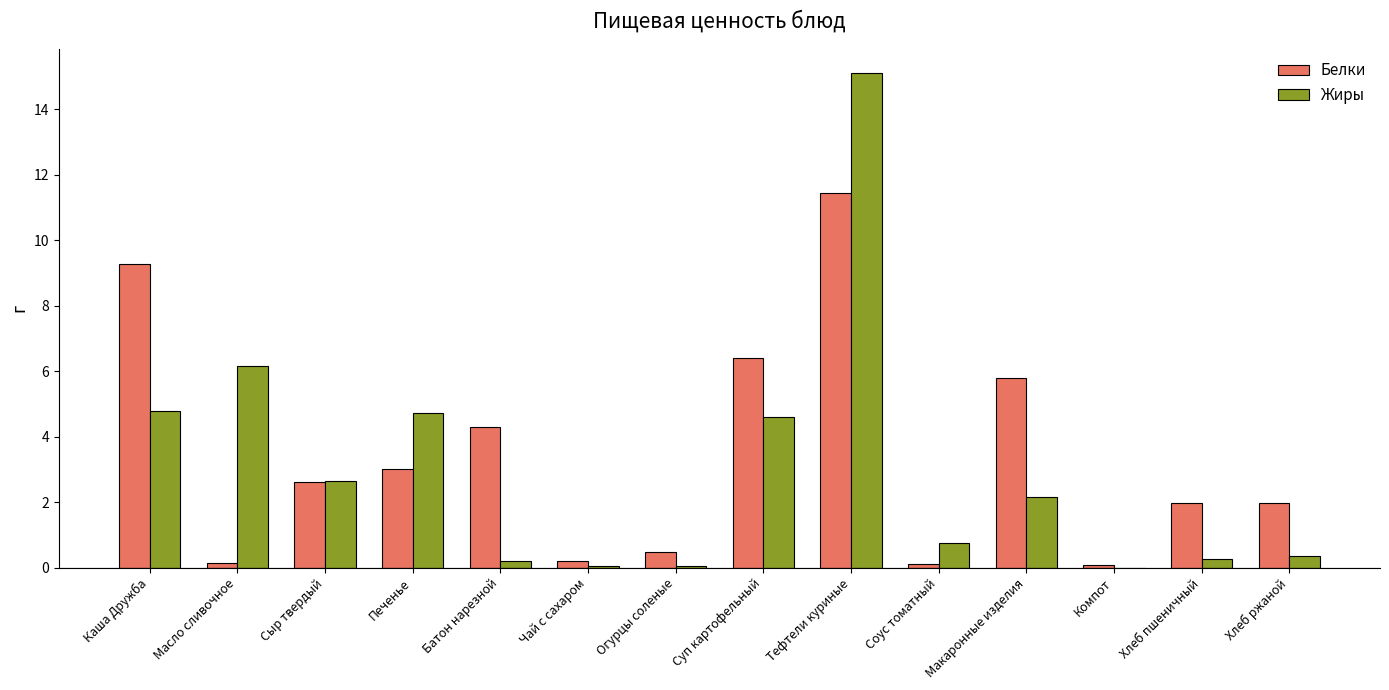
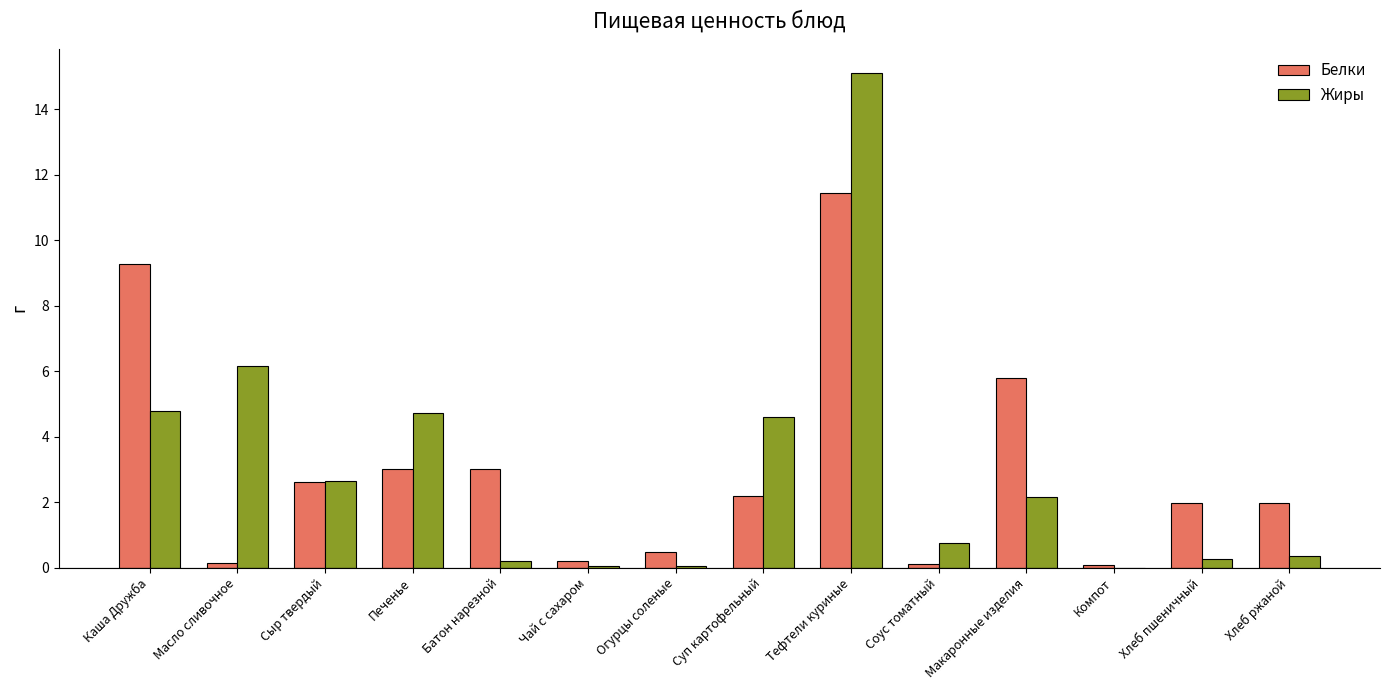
  {
    "Белки": {
      "Каша Дружба": 9.3,
      "Масло сливочное": 0.1,
      "Сыр твердый": 2.6,
      "Печенье": 3.0,
-     "Батон нарезной": 4.3,
+     "Батон нарезной": 3.0,
      "Чай с сахаром": 0.2,
      "Огурцы соленые": 0.5,
-     "Суп картофельный": 6.4,
+     "Суп картофельный": 2.2,
      "Тефтели куриные": 11.4,
      "Соус томатный": 0.1,
      "Макаронные изделия": 5.8,
      "Компот": 0.1,
      "Хлеб пшеничный": 2.0,
      "Хлеб ржаной": 2.0
    },
    "Жиры": {
      "Каша Дружба": 4.8,
      "Масло сливочное": 6.2,
      "Сыр твердый": 2.7,
      "Печенье": 4.7,
      "Батон нарезной": 0.2,
      "Суп картофельный": 4.6,
      "Тефтели куриные": 15.1,
      "Соус томатный": 0.8,
      "Макаронные изделия": 2.2,
      "Компот": 0.0,
      "Хлеб пшеничный": 0.3,
      "Хлеб ржаной": 0.4
    }
  }
